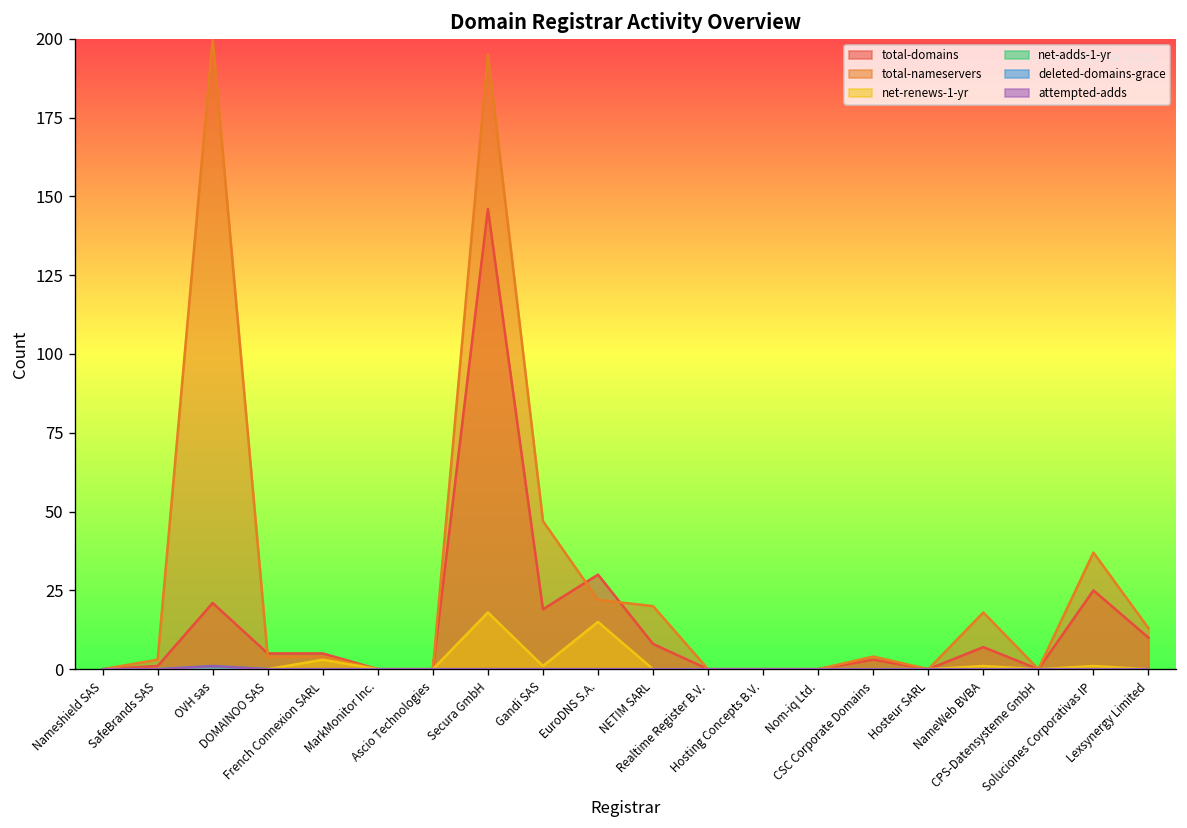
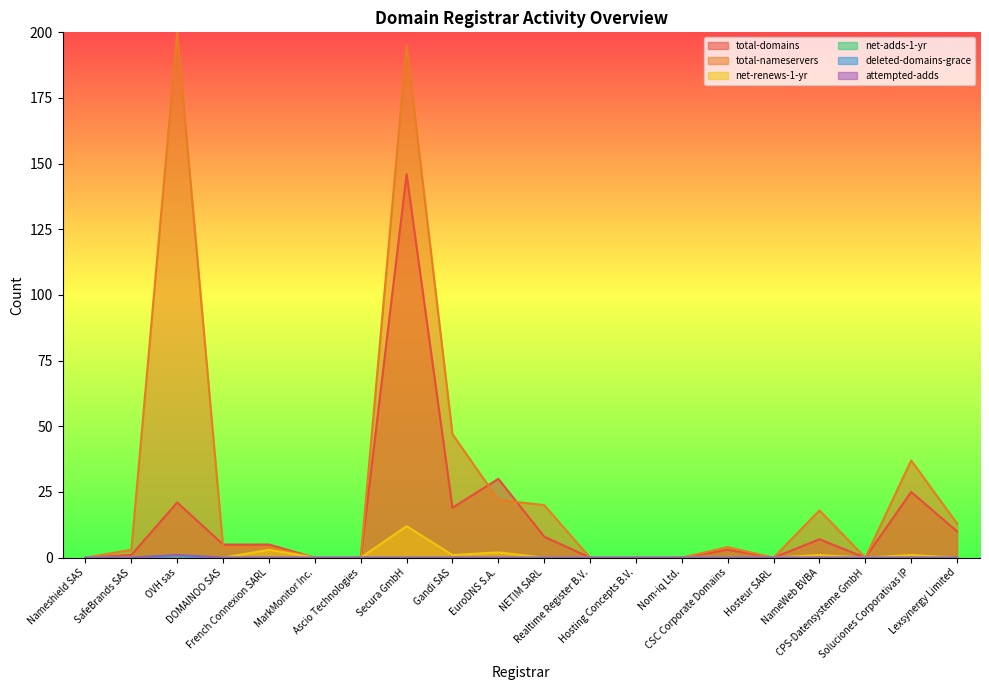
  {
    "net-renews-1-yr": {
      "French Connexion SARL": 3,
-     "Secura GmbH": 18,
+     "Secura GmbH": 12,
      "Gandi SAS": 1,
-     "EuroDNS S.A.": 15,
+     "EuroDNS S.A.": 2,
      "NameWeb BVBA": 1,
      "Soluciones Corporativas IP": 1
    },
    "attempted-adds": {
      "OVH sas": 1
    }
  }
